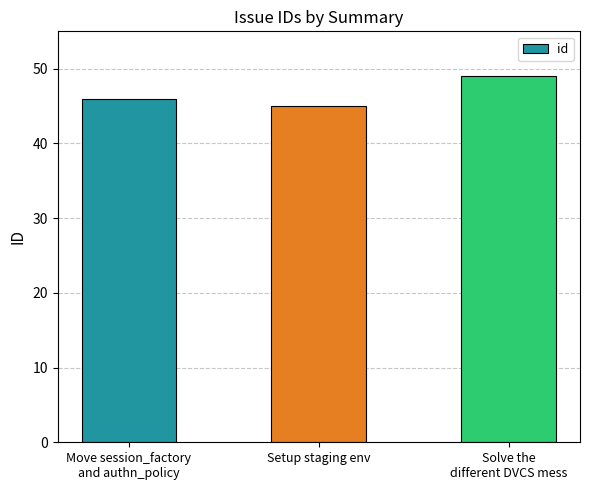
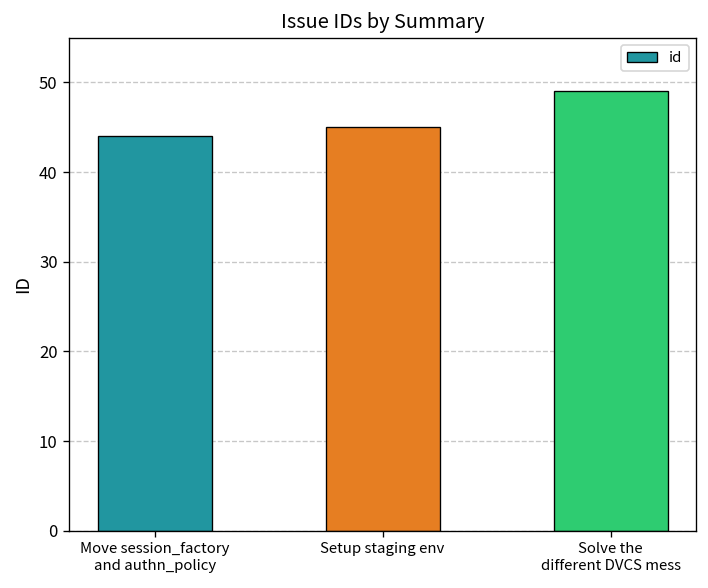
  {
-   "Move session_factory and authn_policy": 46,
+   "Move session_factory and authn_policy": 44,
    "Setup staging env": 45,
    "Solve the different DVCS mess": 49
  }
